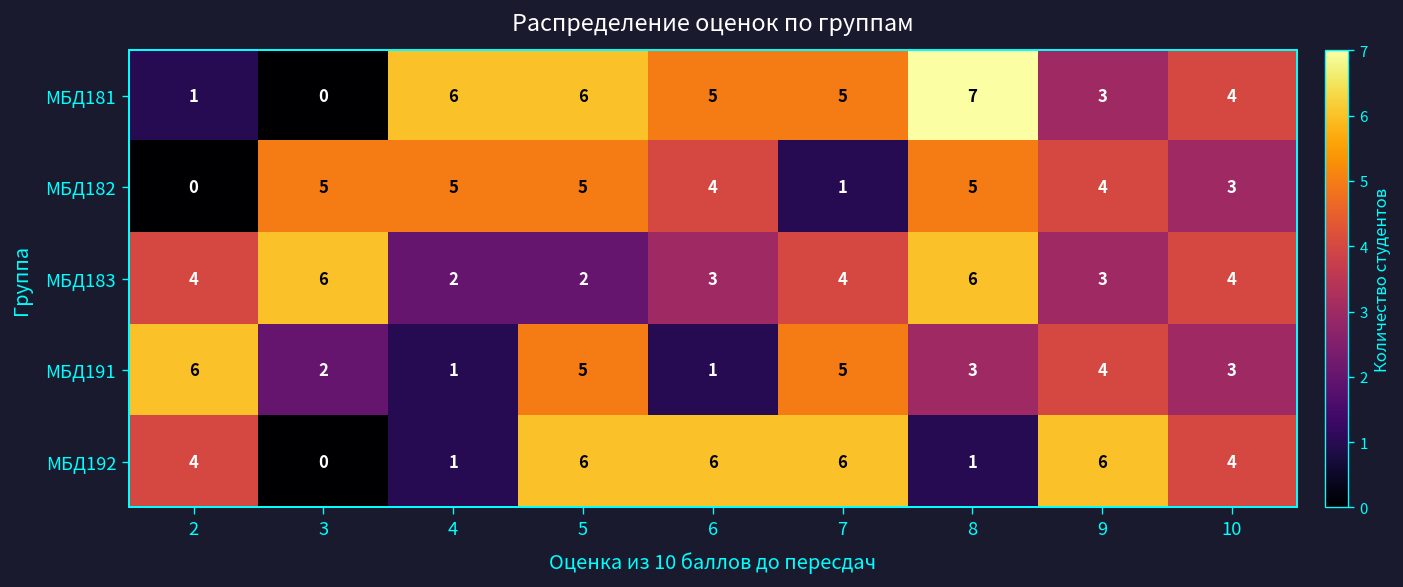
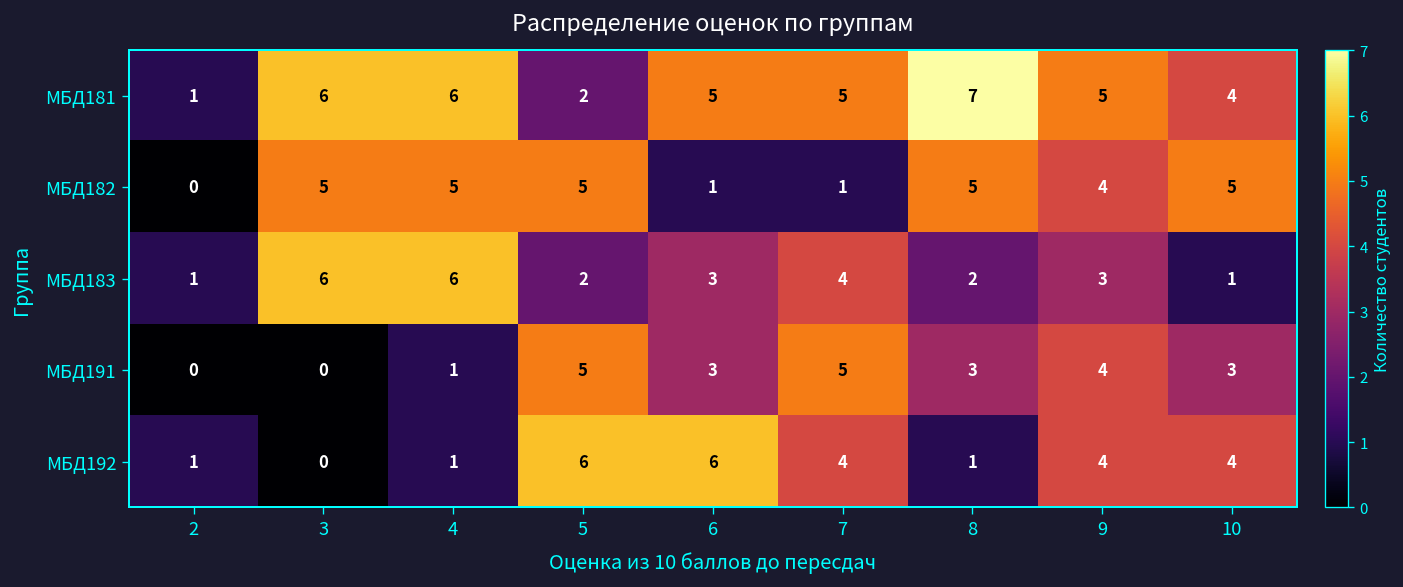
  {
    "МБД181": {
      "2": 1,
-     "3": 0,
+     "3": 6,
      "4": 6,
-     "5": 6,
+     "5": 2,
      "6": 5,
      "7": 5,
      "8": 7,
-     "9": 3,
+     "9": 5,
      "10": 4
    },
    "МБД182": {
      "2": 0,
      "3": 5,
      "4": 5,
      "5": 5,
-     "6": 4,
+     "6": 1,
      "7": 1,
      "8": 5,
      "9": 4,
-     "10": 3
+     "10": 5
    },
    "МБД183": {
-     "2": 4,
+     "2": 1,
      "3": 6,
-     "4": 2,
+     "4": 6,
      "5": 2,
      "6": 3,
      "7": 4,
-     "8": 6,
+     "8": 2,
      "9": 3,
-     "10": 4
+     "10": 1
    },
    "МБД191": {
-     "2": 6,
-     "3": 2,
+     "2": 0,
+     "3": 0,
      "4": 1,
      "5": 5,
-     "6": 1,
+     "6": 3,
      "7": 5,
      "8": 3,
      "9": 4,
      "10": 3
    },
    "МБД192": {
-     "2": 4,
+     "2": 1,
      "3": 0,
      "4": 1,
      "5": 6,
      "6": 6,
-     "7": 6,
+     "7": 4,
      "8": 1,
-     "9": 6,
+     "9": 4,
      "10": 4
    }
  }
